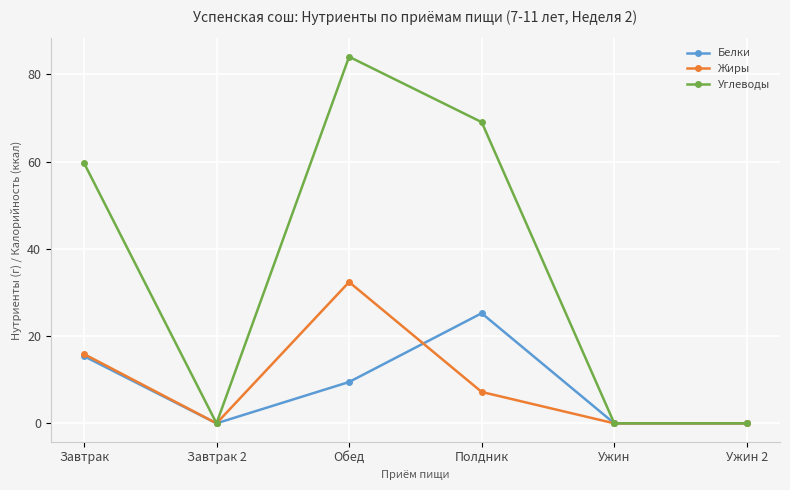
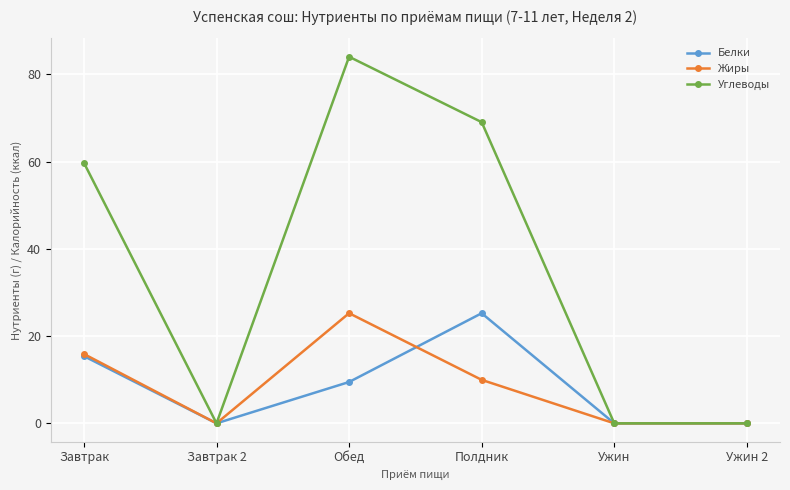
  {
    "Белки": {
      "Обед": 9,
      "Полдник": 25
    },
    "Жиры": {
-     "Обед": 32,
-     "Полдник": 7
+     "Обед": 25,
+     "Полдник": 10
    },
    "Углеводы": {
      "Завтрак": 60,
      "Обед": 84,
      "Полдник": 69
    }
  }
